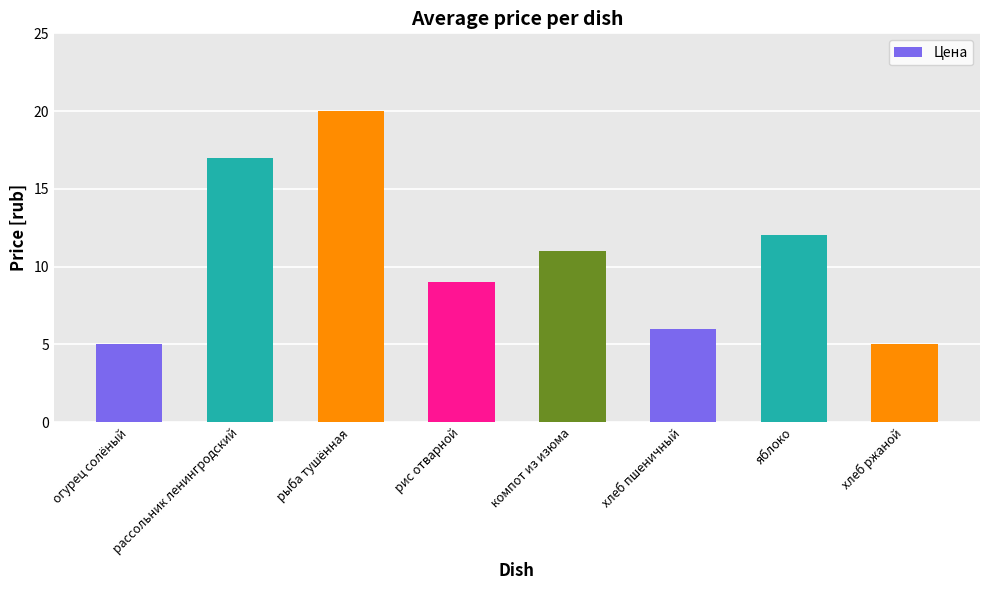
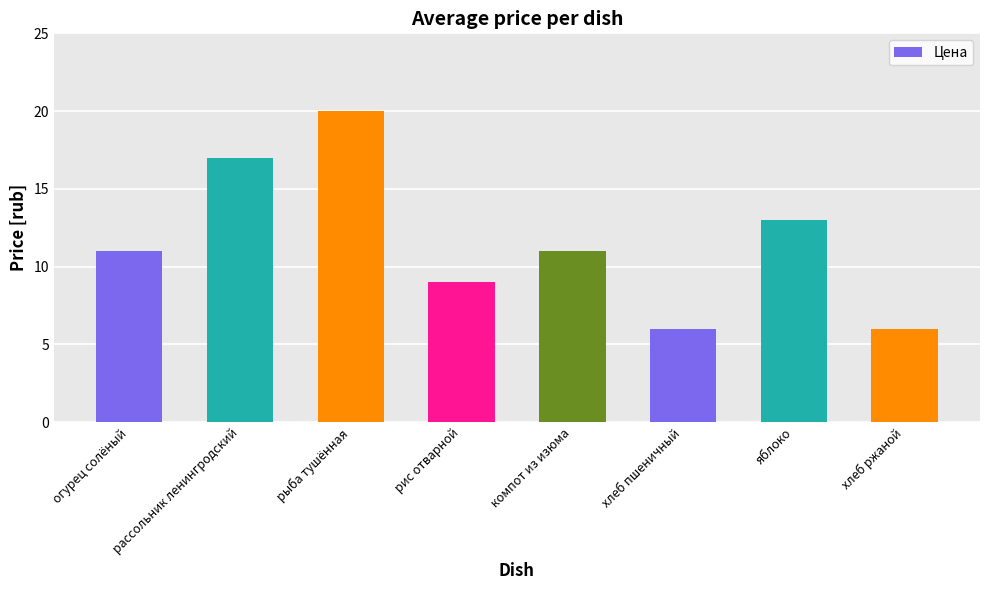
  {
-   "огурец солёный": 5,
+   "огурец солёный": 11,
    "рассольник ленингродский": 17,
    "рыба тушённая": 20,
    "рис отварной": 9,
    "компот из изюма": 11,
    "хлеб пшеничный": 6,
-   "яблоко": 12,
-   "хлеб ржаной": 5
+   "яблоко": 13,
+   "хлеб ржаной": 6
  }
